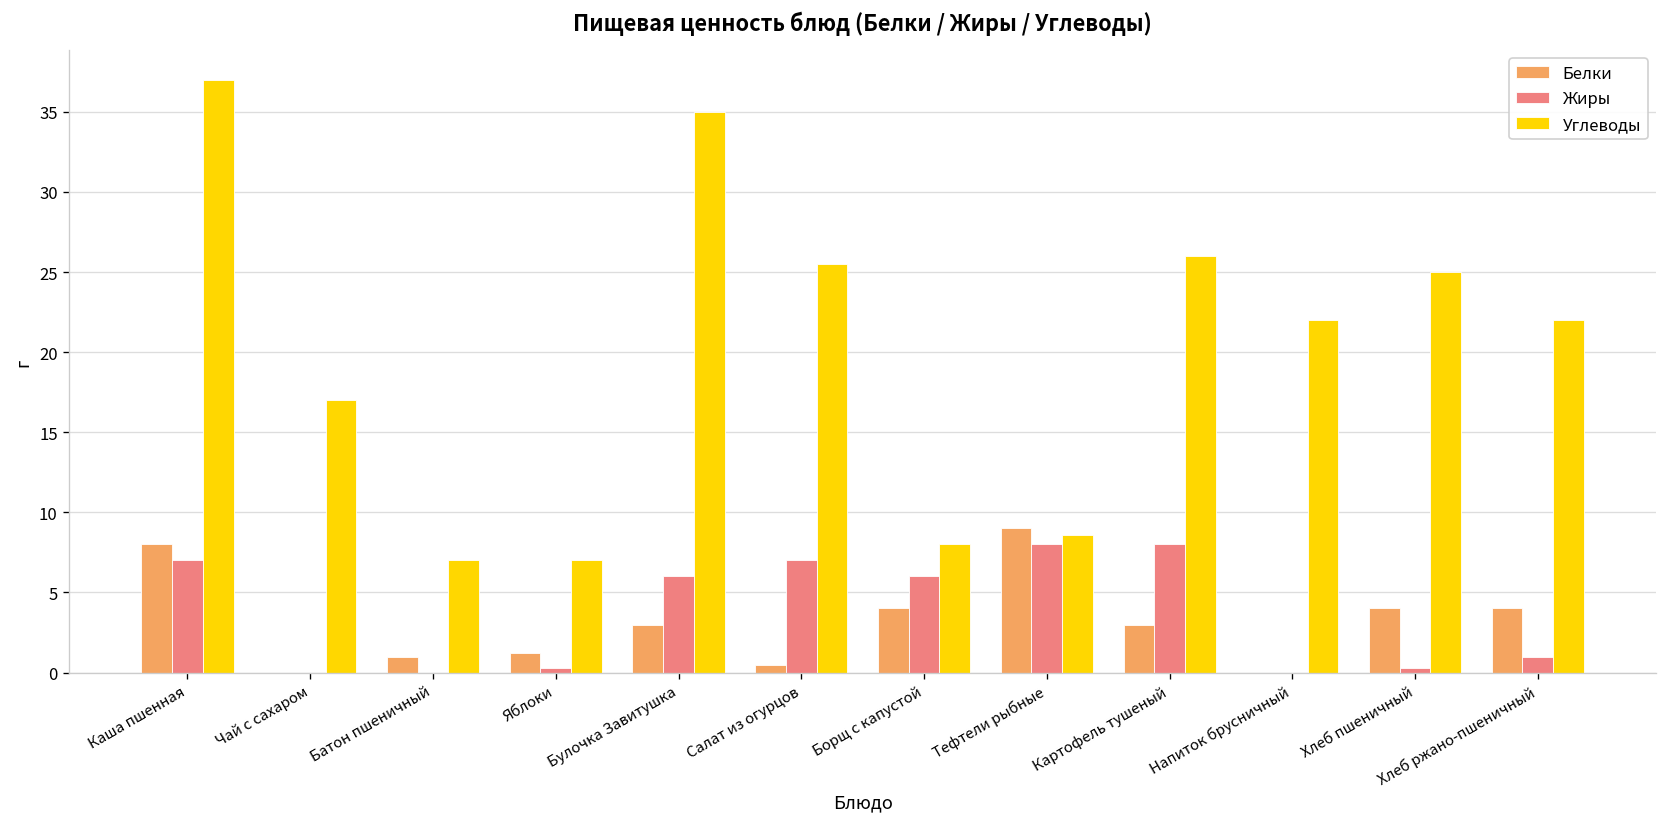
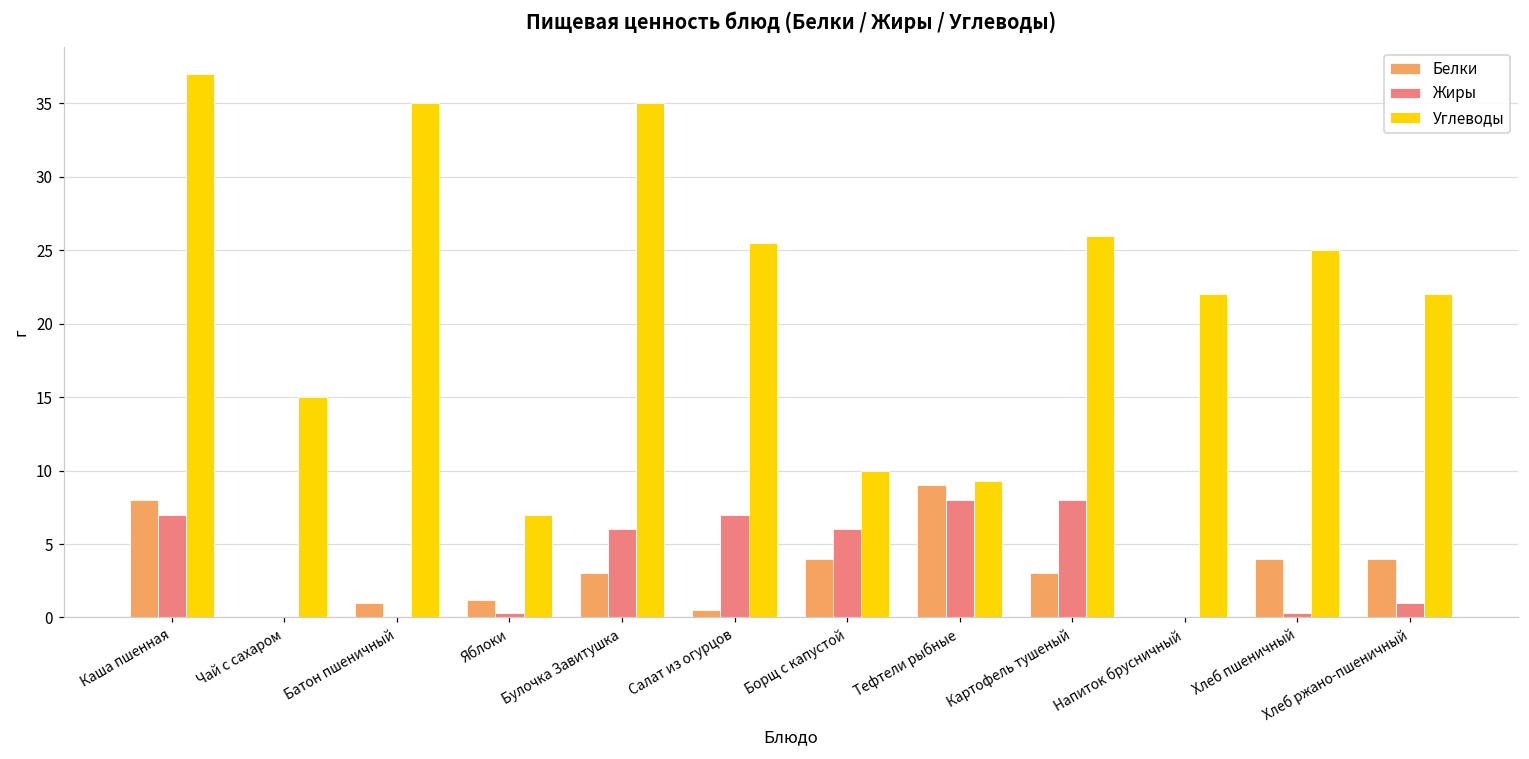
  {
    "Углеводы": {
      "Каша пшенная": 37.0,
-     "Чай с сахаром": 17,
-     "Батон пшеничный": 7,
+     "Чай с сахаром": 15,
+     "Батон пшеничный": 35,
      "Яблоки": 7.0,
      "Булочка Завитушка": 35.0,
      "Салат из огурцов": 25.5,
-     "Борщ с капустой": 8,
-     "Тефтели рыбные": 8.6,
+     "Борщ с капустой": 10,
+     "Тефтели рыбные": 9.3,
      "Картофель тушеный": 26.0,
      "Напиток брусничный": 22.0,
      "Хлеб пшеничный": 25.0,
      "Хлеб ржано-пшеничный": 22.0
    }
  }
